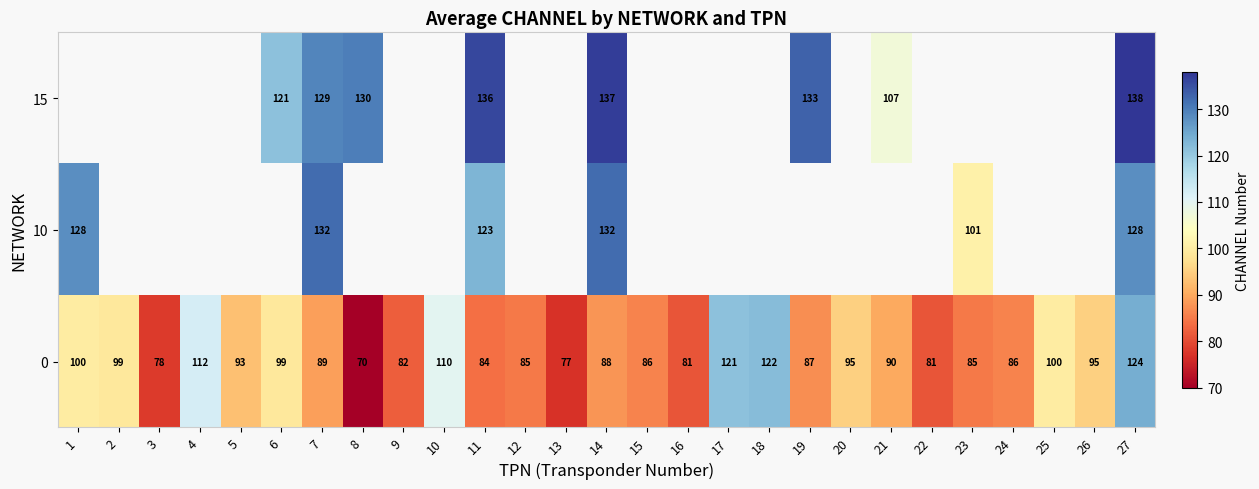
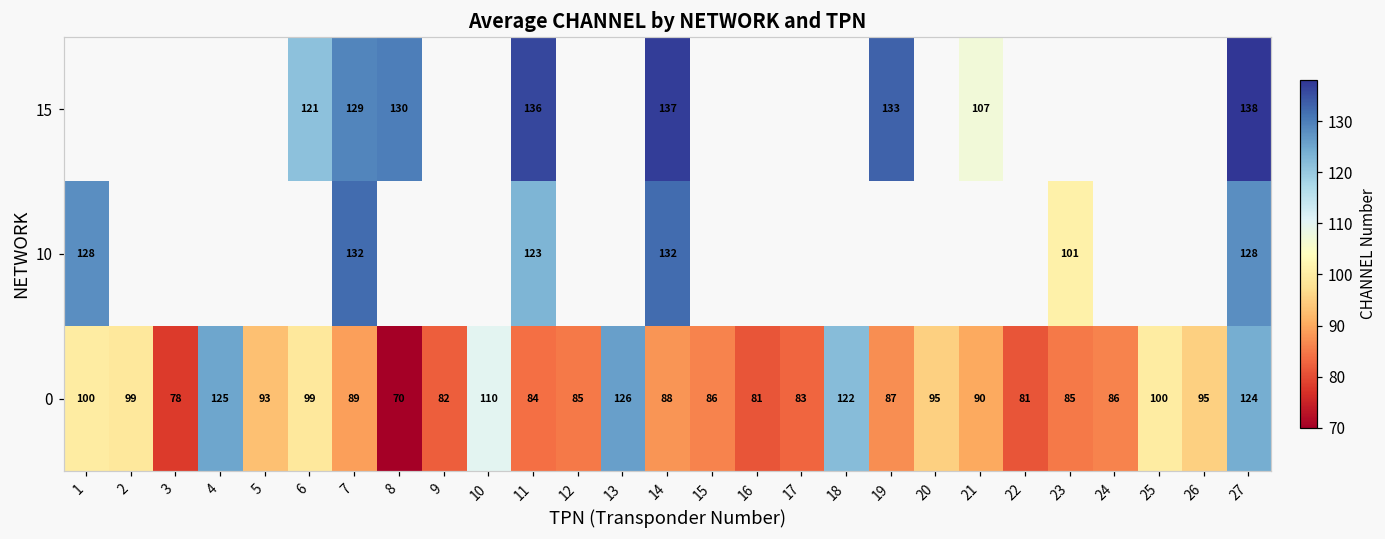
  {
    "15": {
      "6": 121,
      "7": 129,
      "8": 130,
      "11": 136,
      "14": 137,
      "19": 133,
      "21": 107,
      "27": 138
    },
    "10": {
      "1": 128,
      "7": 132,
      "11": 123,
      "14": 132,
      "23": 101,
      "27": 128
    },
    "0": {
      "1": 100,
      "2": 99,
      "3": 78,
-     "4": 112,
+     "4": 125,
      "5": 93,
      "6": 99,
      "7": 89,
      "8": 70,
      "9": 82,
      "10": 110,
      "11": 84,
      "12": 85,
-     "13": 77,
+     "13": 126,
      "14": 88,
      "15": 86,
      "16": 81,
-     "17": 121,
+     "17": 83,
      "18": 122,
      "19": 87,
      "20": 95,
      "21": 90,
      "22": 81,
      "23": 85,
      "24": 86,
      "25": 100,
      "26": 95,
      "27": 124
    }
  }
